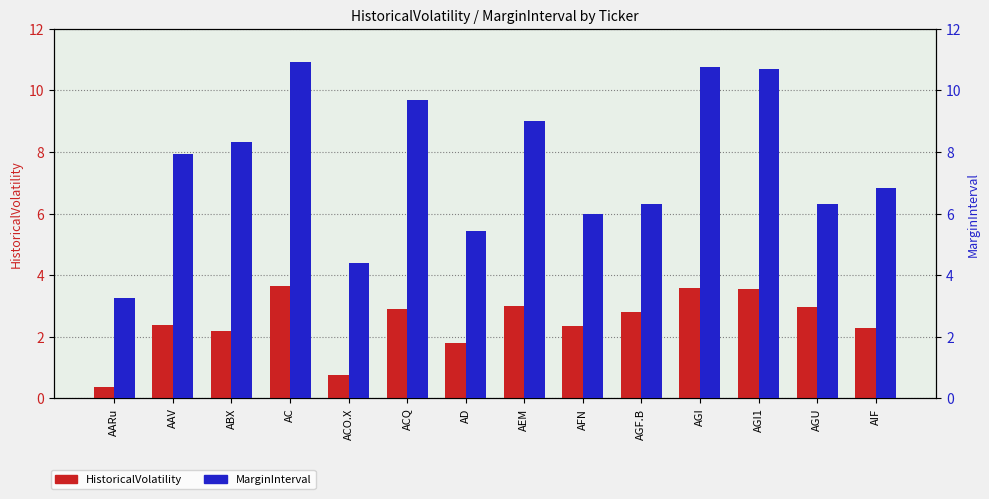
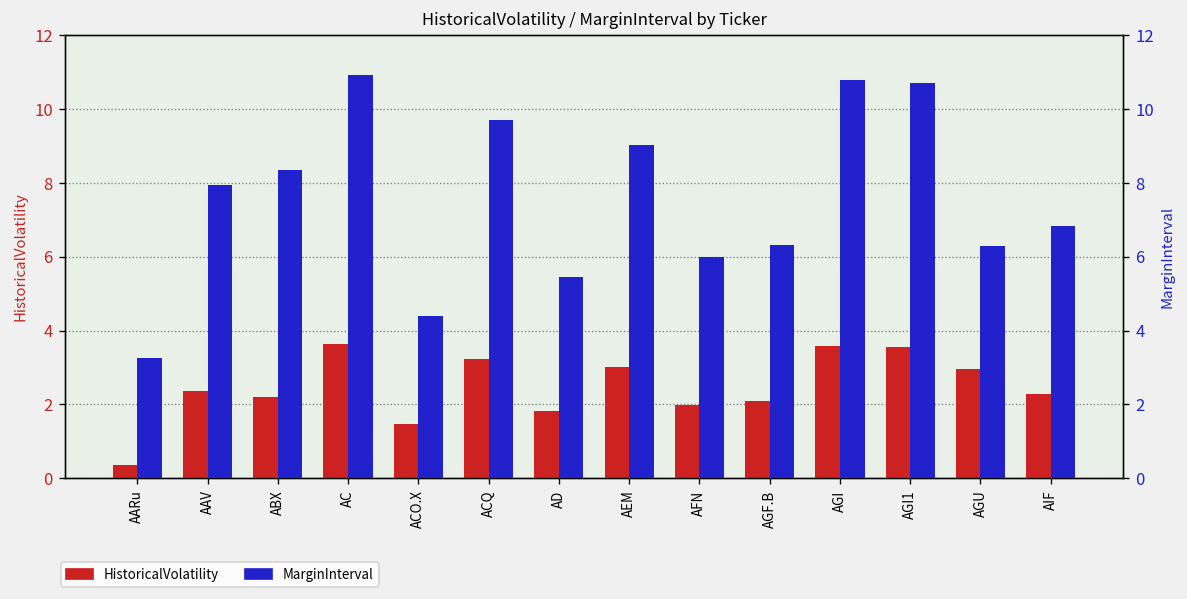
  {
    "HistoricalVolatility": {
      "AARu": 0.4,
      "AAV": 2.4,
      "ABX": 2.2,
      "AC": 3.6,
-     "ACO.X": 0.8,
-     "ACQ": 2.9,
+     "ACO.X": 1.5,
+     "ACQ": 3.2,
      "AD": 1.8,
      "AEM": 3.0,
-     "AFN": 2.3,
-     "AGF.B": 2.8,
+     "AFN": 2.0,
+     "AGF.B": 2.1,
      "AGI": 3.6,
      "AGI1": 3.6,
      "AGU": 3.0,
      "AIF": 2.3
    },
    "MarginInterval": {
      "AARu": 3.3,
      "AAV": 7.9,
      "ABX": 8.3,
      "AC": 10.9,
      "ACO.X": 4.4,
      "ACQ": 9.7,
      "AD": 5.4,
      "AEM": 9.0,
      "AFN": 6.0,
      "AGF.B": 6.3,
      "AGI": 10.8,
      "AGI1": 10.7,
      "AGU": 6.3,
      "AIF": 6.8
    }
  }
